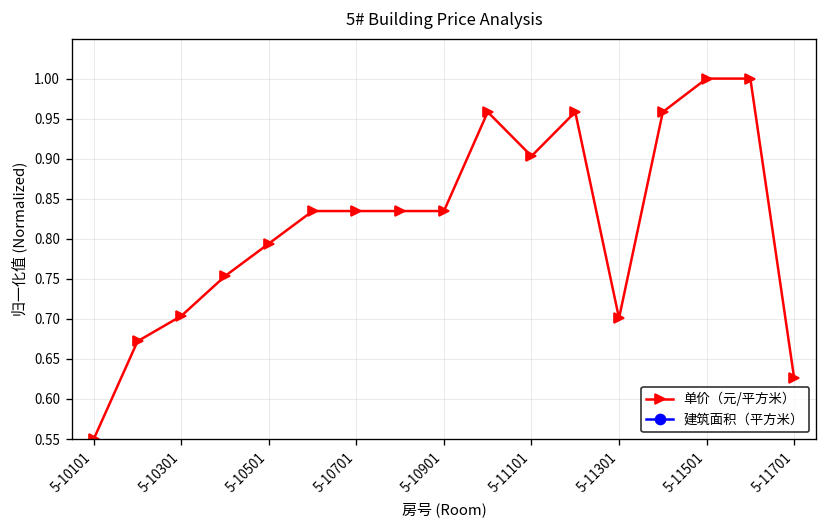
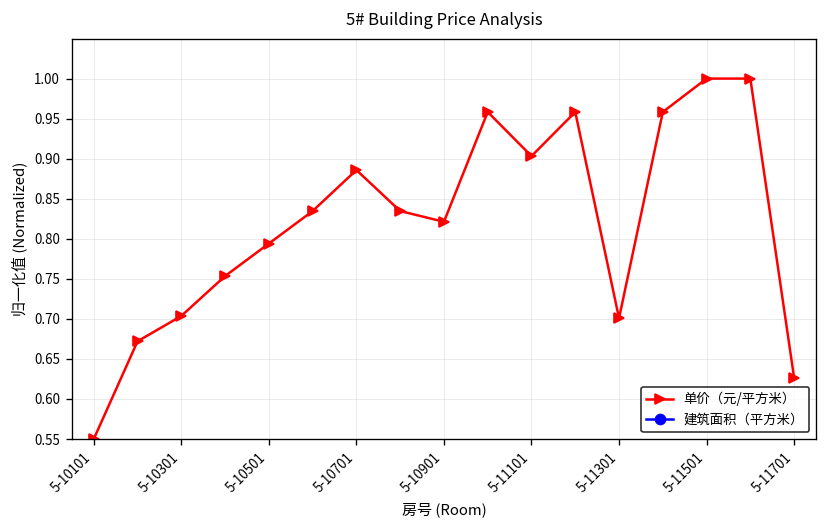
  {
    "5-10101": 0.55,
    "5-10301": 0.70,
    "5-10501": 0.79,
-   "5-10701": 0.83,
-   "5-10901": 0.83,
+   "5-10701": 0.89,
+   "5-10901": 0.82,
    "5-11101": 0.90,
    "5-11301": 0.70,
    "5-11501": 1.00,
    "5-11701": 0.63
  }
